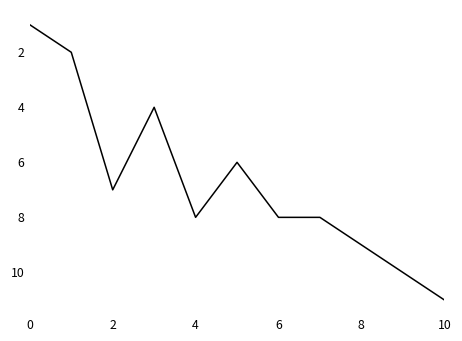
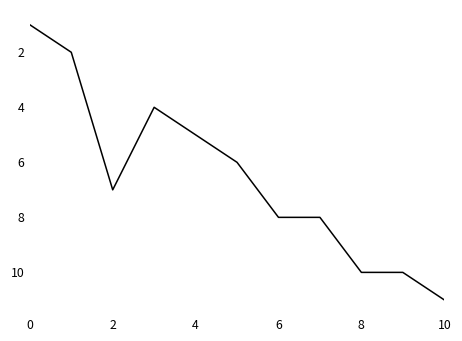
  {
    "0": 1,
    "2": 7,
-   "4": 8,
+   "4": 5,
    "6": 8,
-   "8": 9,
+   "8": 10,
    "10": 11
  }
